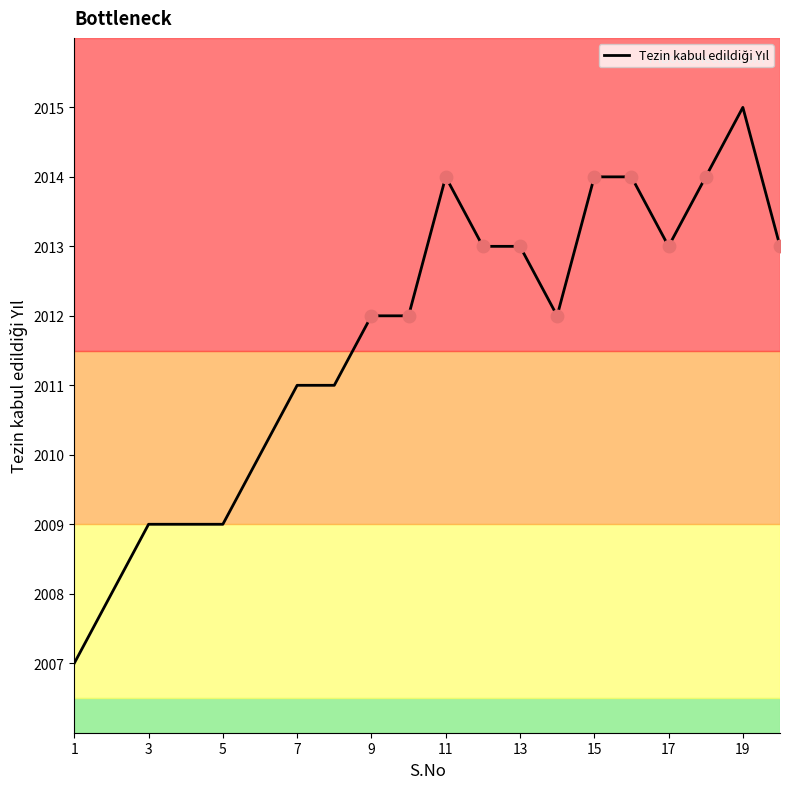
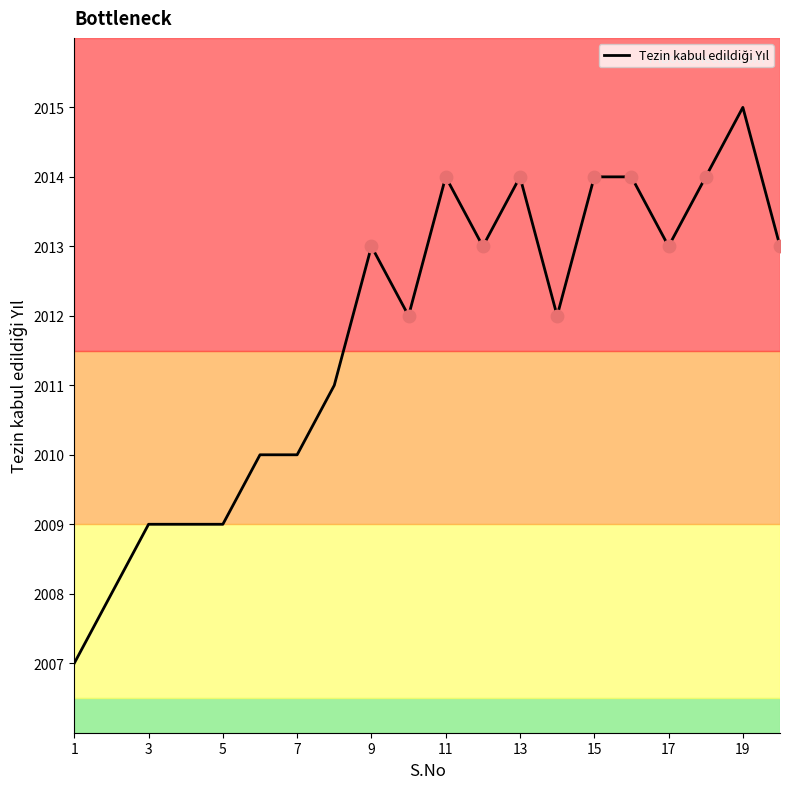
  {
    "Tezin kabul edildiği Yıl": {
      "1": 2007,
      "3": 2009,
      "5": 2009,
-     "7": 2011,
-     "9": 2012,
-     "13": 2013,
+     "7": 2010,
+     "9": 2013,
+     "13": 2014,
      "19": 2015
    }
  }
